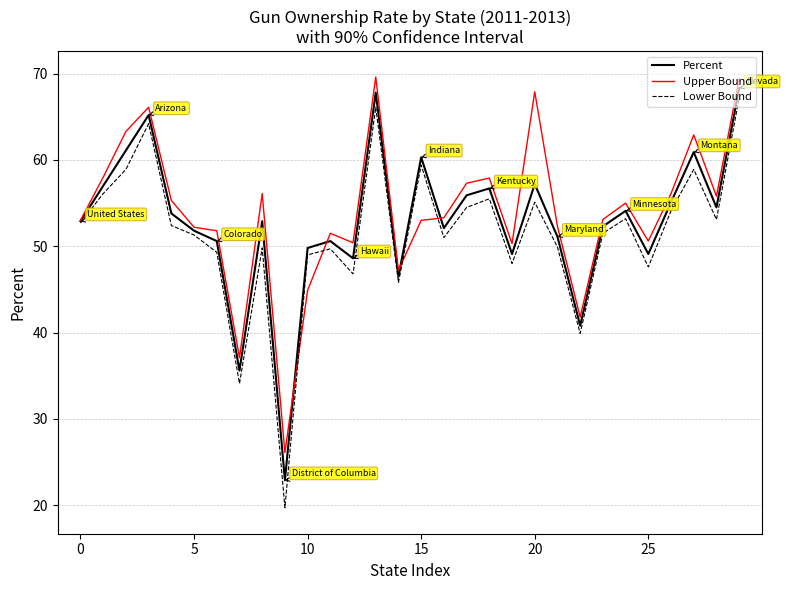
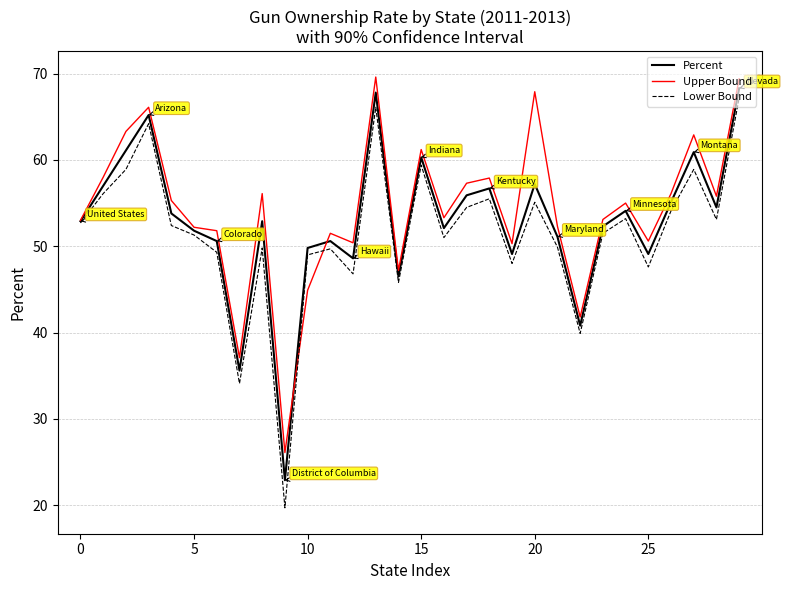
  {
    "Upper Bound": {
      "5": 52,
      "10": 45,
-     "15": 53,
+     "15": 61,
      "20": 68,
      "25": 51
    }
  }
